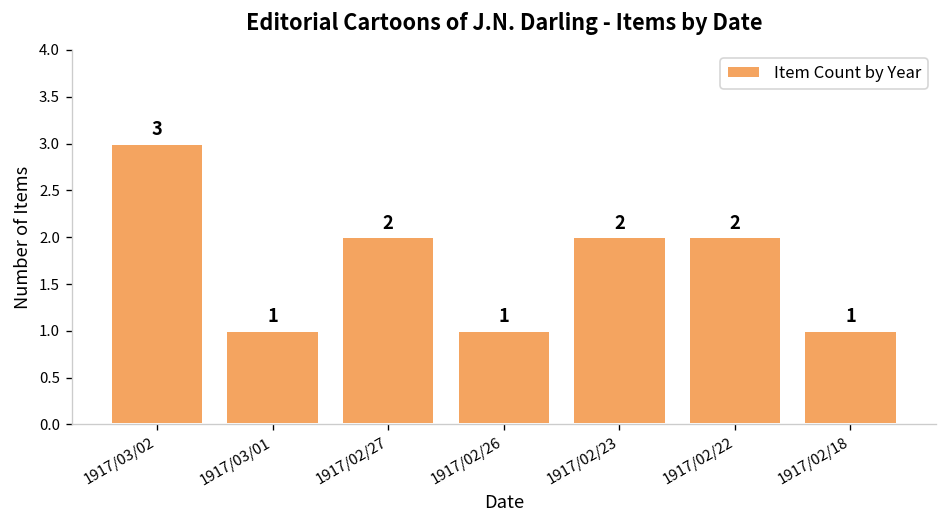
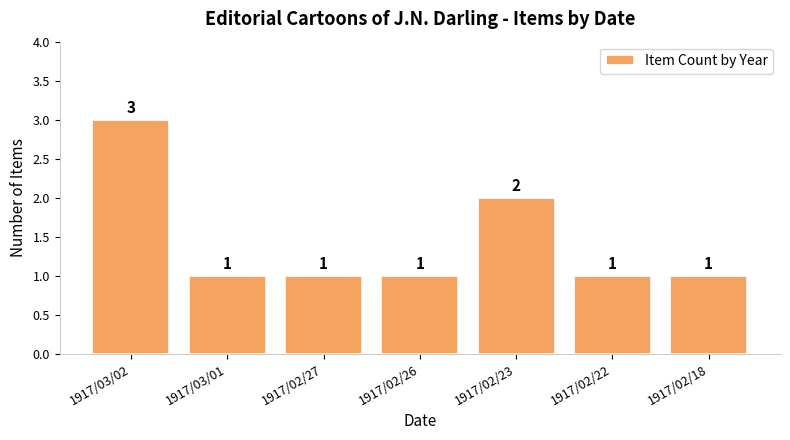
  {
    "1917/03/02": 3,
    "1917/03/01": 1,
-   "1917/02/27": 2,
+   "1917/02/27": 1,
    "1917/02/26": 1,
    "1917/02/23": 2,
-   "1917/02/22": 2,
+   "1917/02/22": 1,
    "1917/02/18": 1
  }
